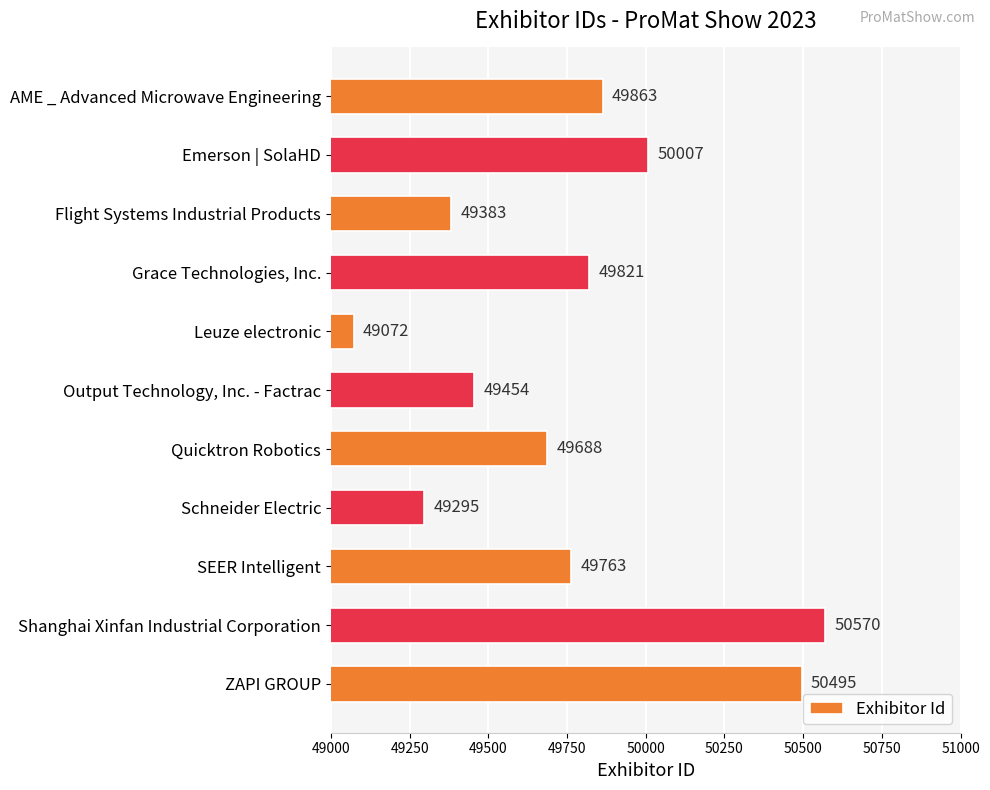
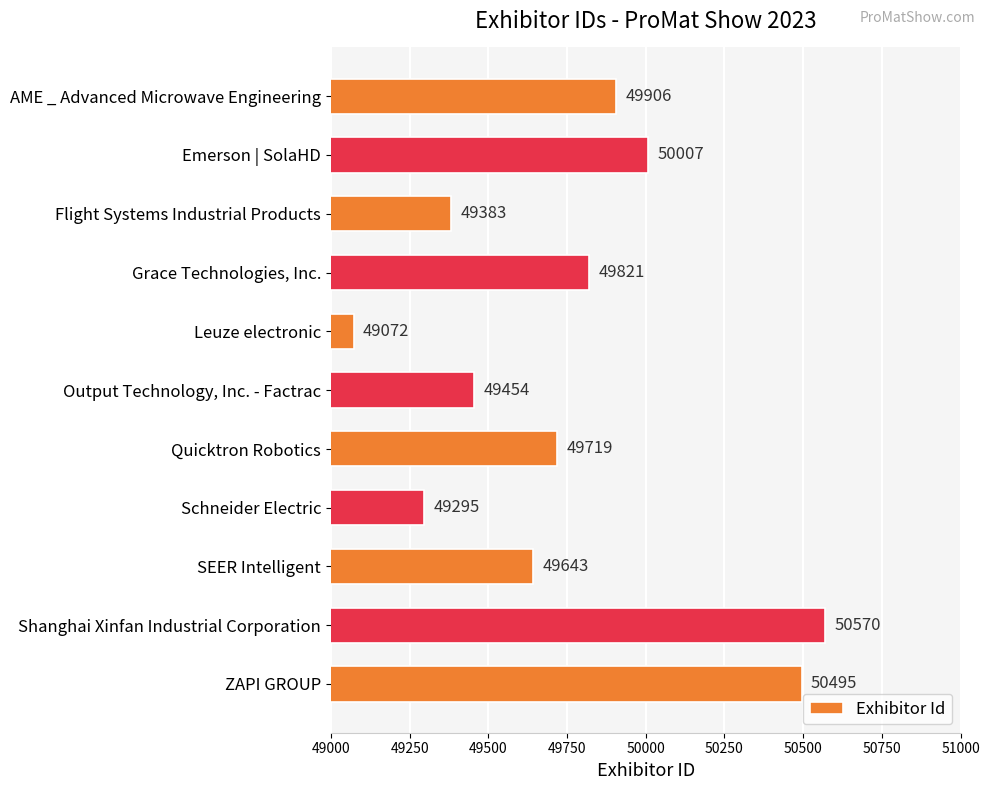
  {
-   "AME _ Advanced Microwave Engineering": 49863,
+   "AME _ Advanced Microwave Engineering": 49906,
    "Emerson | SolaHD": 50007,
    "Flight Systems Industrial Products": 49383,
    "Grace Technologies, Inc.": 49821,
    "Leuze electronic": 49072,
    "Output Technology, Inc. - Factrac": 49454,
-   "Quicktron Robotics": 49688,
+   "Quicktron Robotics": 49719,
    "Schneider Electric": 49295,
-   "SEER Intelligent": 49763,
+   "SEER Intelligent": 49643,
    "Shanghai Xinfan Industrial Corporation": 50570,
    "ZAPI GROUP": 50495
  }
